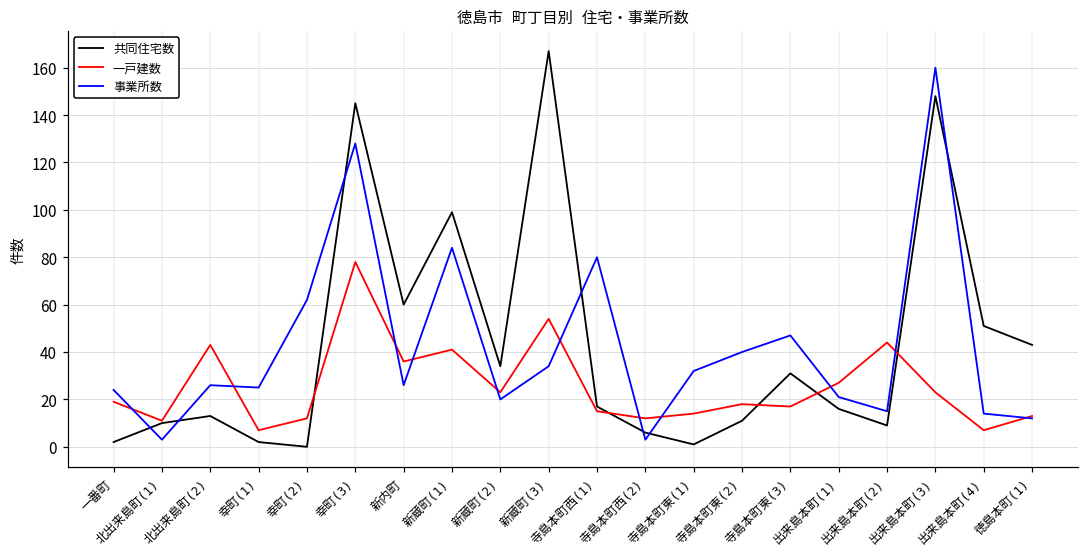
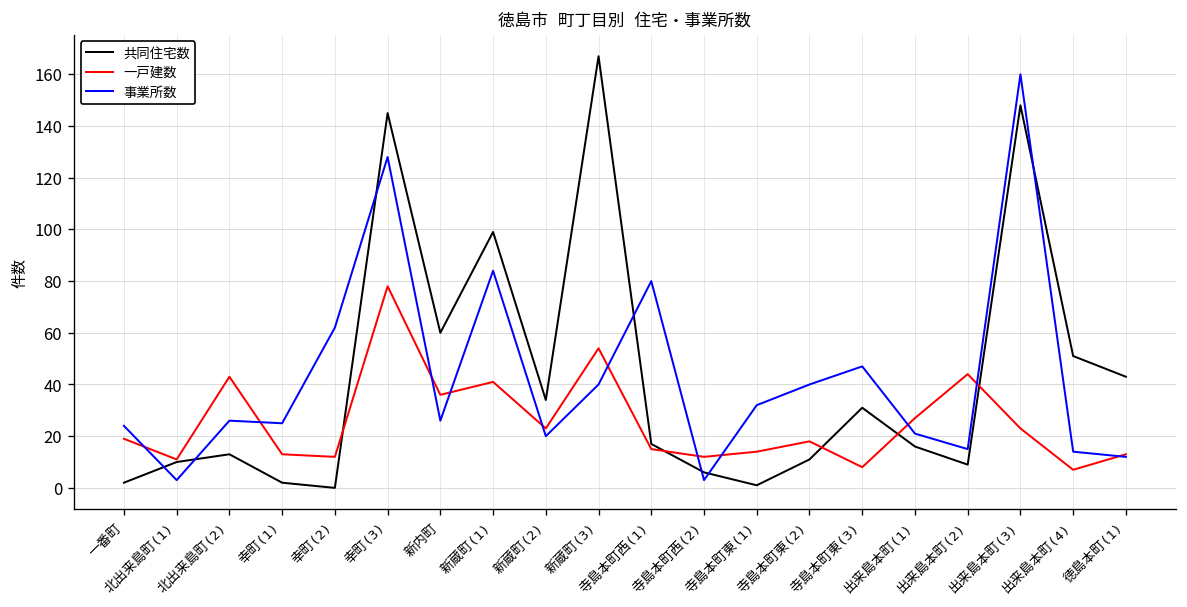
  {
    "共同住宅数": {
      "一番町": 2,
      "北出来島町(2)": 13,
      "幸町(1)": 2,
      "幸町(2)": 0,
      "幸町(3)": 145,
      "新内町": 60,
      "新蔵町(1)": 99,
      "新蔵町(2)": 34,
      "新蔵町(3)": 167,
      "寺島本町西(1)": 17,
      "寺島本町西(2)": 6,
      "寺島本町東(1)": 1,
      "寺島本町東(2)": 11,
      "寺島本町東(3)": 31,
      "出来島本町(1)": 16,
      "出来島本町(2)": 9,
      "出来島本町(3)": 148,
      "出来島本町(4)": 51,
      "徳島本町(1)": 43
    },
    "一戸建数": {
      "一番町": 19,
      "北出来島町(2)": 43,
-     "幸町(1)": 7,
+     "幸町(1)": 13,
      "幸町(2)": 12,
      "幸町(3)": 78,
      "新内町": 36,
      "新蔵町(1)": 41,
      "新蔵町(2)": 23,
      "新蔵町(3)": 54,
      "寺島本町西(1)": 15,
      "寺島本町西(2)": 12,
      "寺島本町東(1)": 14,
      "寺島本町東(2)": 18,
-     "寺島本町東(3)": 17,
+     "寺島本町東(3)": 8,
      "出来島本町(1)": 27,
      "出来島本町(2)": 44,
      "出来島本町(3)": 23,
      "出来島本町(4)": 7
    },
    "事業所数": {
      "一番町": 24,
      "北出来島町(1)": 3,
      "北出来島町(2)": 26,
      "幸町(1)": 25,
      "幸町(2)": 62,
      "幸町(3)": 128,
      "新内町": 26,
      "新蔵町(1)": 84,
      "新蔵町(2)": 20,
-     "新蔵町(3)": 34,
+     "新蔵町(3)": 40,
      "寺島本町西(1)": 80,
      "寺島本町西(2)": 3,
      "寺島本町東(1)": 32,
      "寺島本町東(2)": 40,
      "寺島本町東(3)": 47,
      "出来島本町(1)": 21,
      "出来島本町(2)": 15,
      "出来島本町(3)": 160,
      "出来島本町(4)": 14
    }
  }
